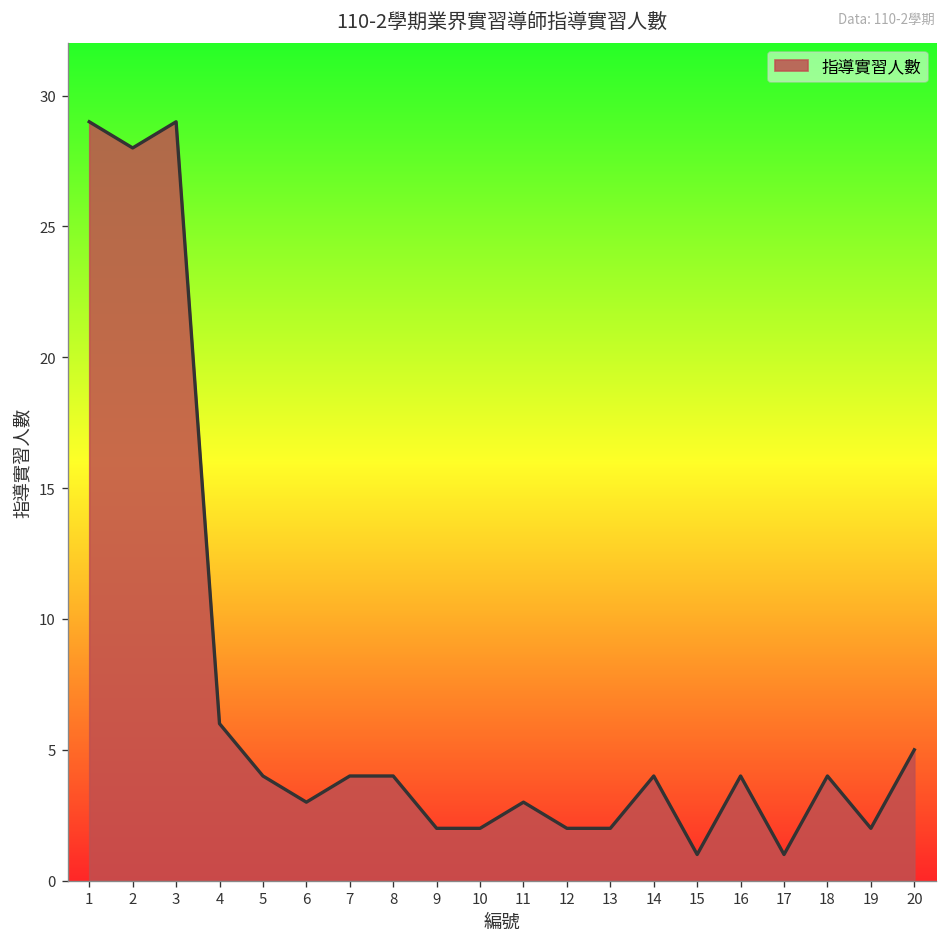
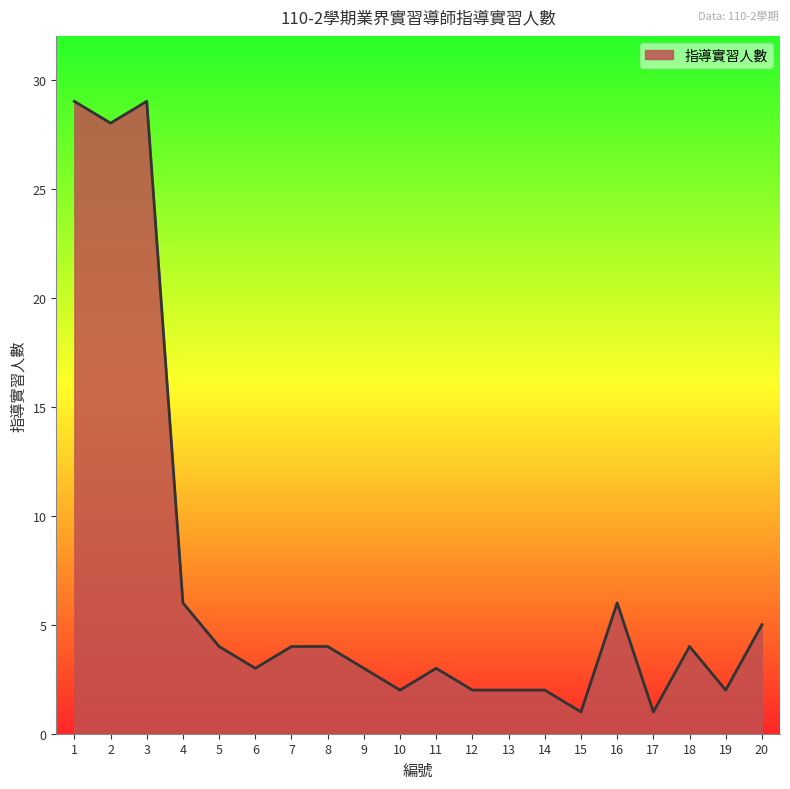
  {
    "1": 29,
    "2": 28,
    "3": 29,
    "4": 6,
    "5": 4,
    "6": 3,
    "7": 4,
    "8": 4,
-   "9": 2,
+   "9": 3,
    "10": 2,
    "11": 3,
    "12": 2,
    "13": 2,
-   "14": 4,
+   "14": 2,
    "15": 1,
-   "16": 4,
+   "16": 6,
    "17": 1,
    "18": 4,
    "19": 2,
    "20": 5
  }
